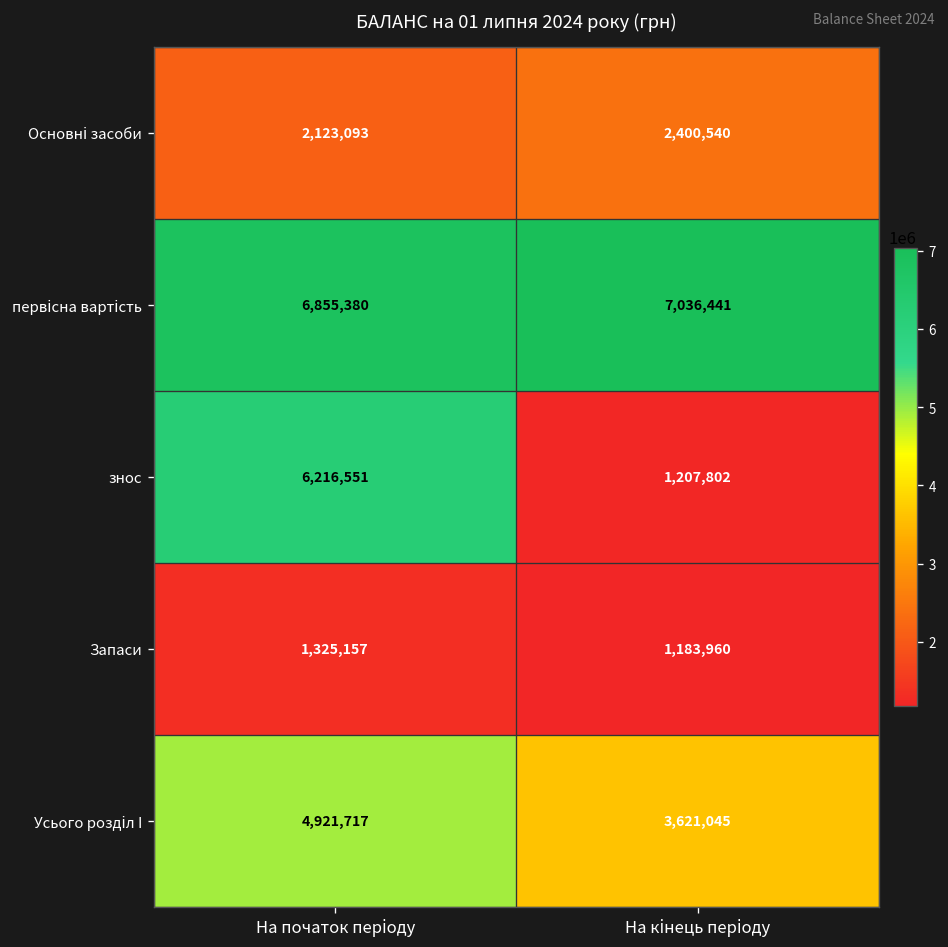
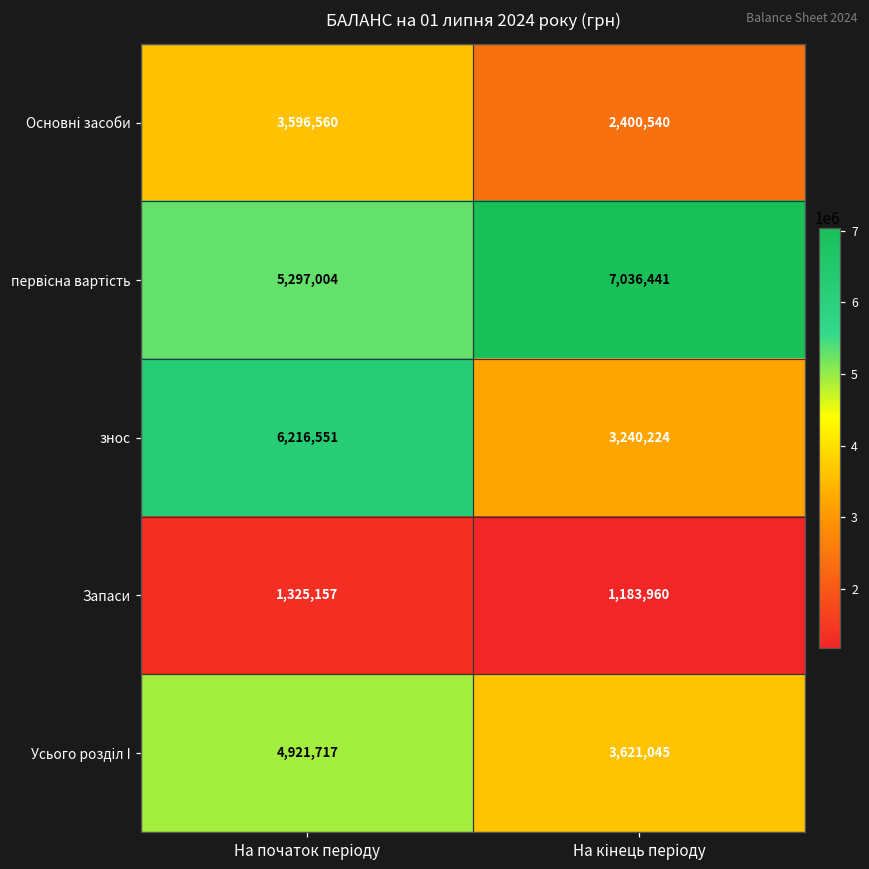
  {
    "Основні засоби": {
-     "На початок періоду": "2,123,093",
+     "На початок періоду": "3,596,560",
      "На кінець періоду": "2,400,540"
    },
    "первісна вартість": {
-     "На початок періоду": "6,855,380",
+     "На початок періоду": "5,297,004",
      "На кінець періоду": "7,036,441"
    },
    "знос": {
      "На початок періоду": "6,216,551",
-     "На кінець періоду": "1,207,802"
+     "На кінець періоду": "3,240,224"
    },
    "Запаси": {
      "На початок періоду": "1,325,157",
      "На кінець періоду": "1,183,960"
    },
    "Усього розділ I": {
      "На початок періоду": "4,921,717",
      "На кінець періоду": "3,621,045"
    }
  }
